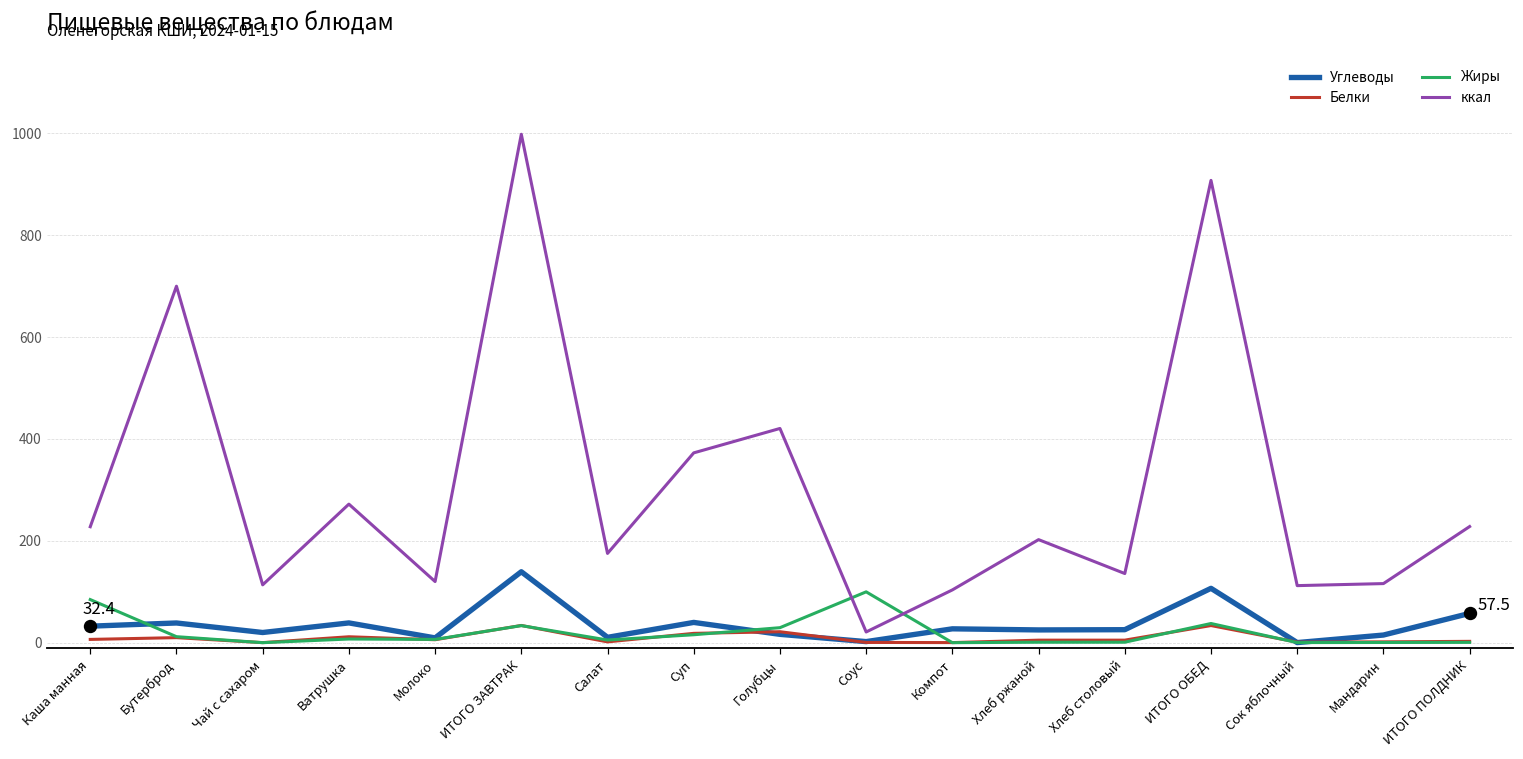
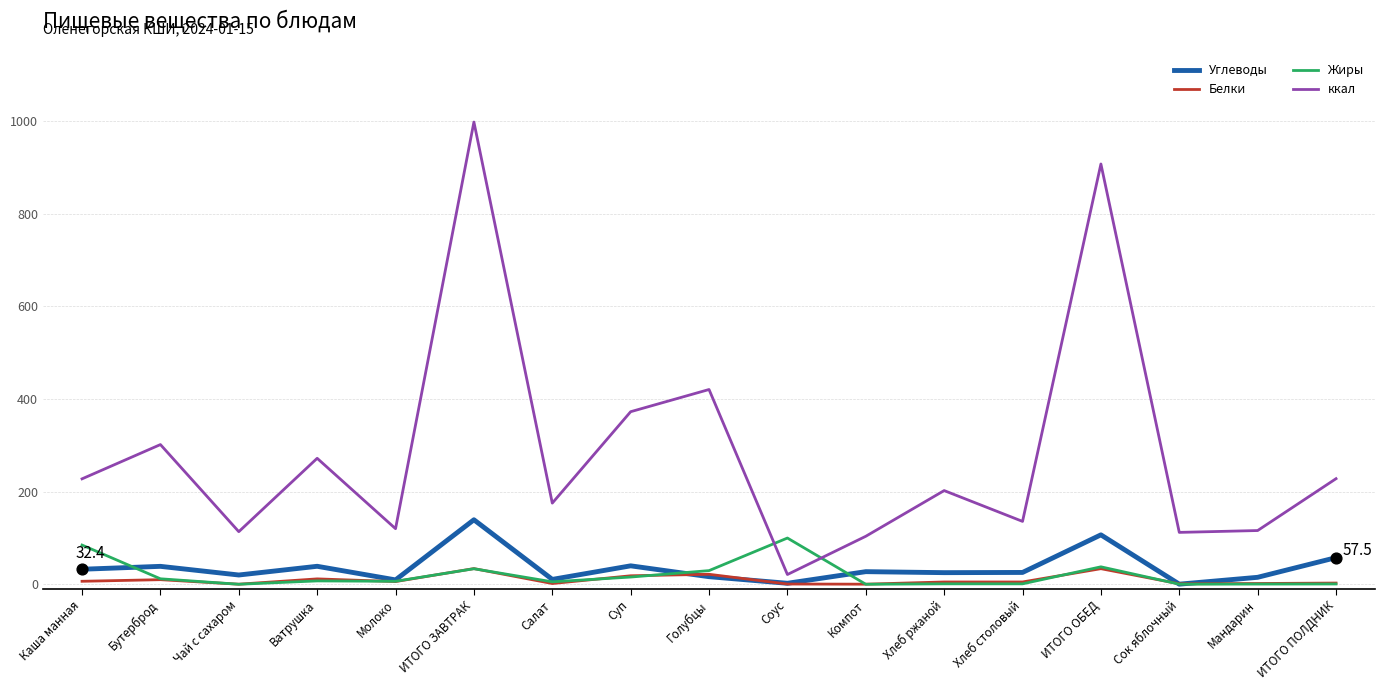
  {
    "Углеводы": {
      "Бутерброд": 40,
      "Чай с сахаром": 20,
      "Ватрушка": 40,
      "ИТОГО ЗАВТРАК": 140,
      "Суп": 40,
      "Компот": 30,
      "Хлеб ржаной": 30,
      "Хлеб столовый": 30,
      "ИТОГО ОБЕД": 110,
      "Мандарин": 20
    },
    "Белки": {
      "Каша манная": 10
    },
    "Жиры": {
      "Голубцы": 30,
      "Соус": 100
    },
    "ккал": {
      "Каша манная": 230,
-     "Бутерброд": 700,
+     "Бутерброд": 300,
      "Чай с сахаром": 110,
      "Ватрушка": 270,
      "Молоко": 120,
      "ИТОГО ЗАВТРАК": 1000,
      "Салат": 180,
      "Суп": 370,
      "Голубцы": 420,
      "Соус": 20,
      "Компот": 100,
      "Хлеб ржаной": 200,
      "Хлеб столовый": 140,
      "ИТОГО ОБЕД": 910,
      "Сок яблочный": 110,
      "Мандарин": 120,
      "ИТОГО ПОЛДНИК": 230
    }
  }
